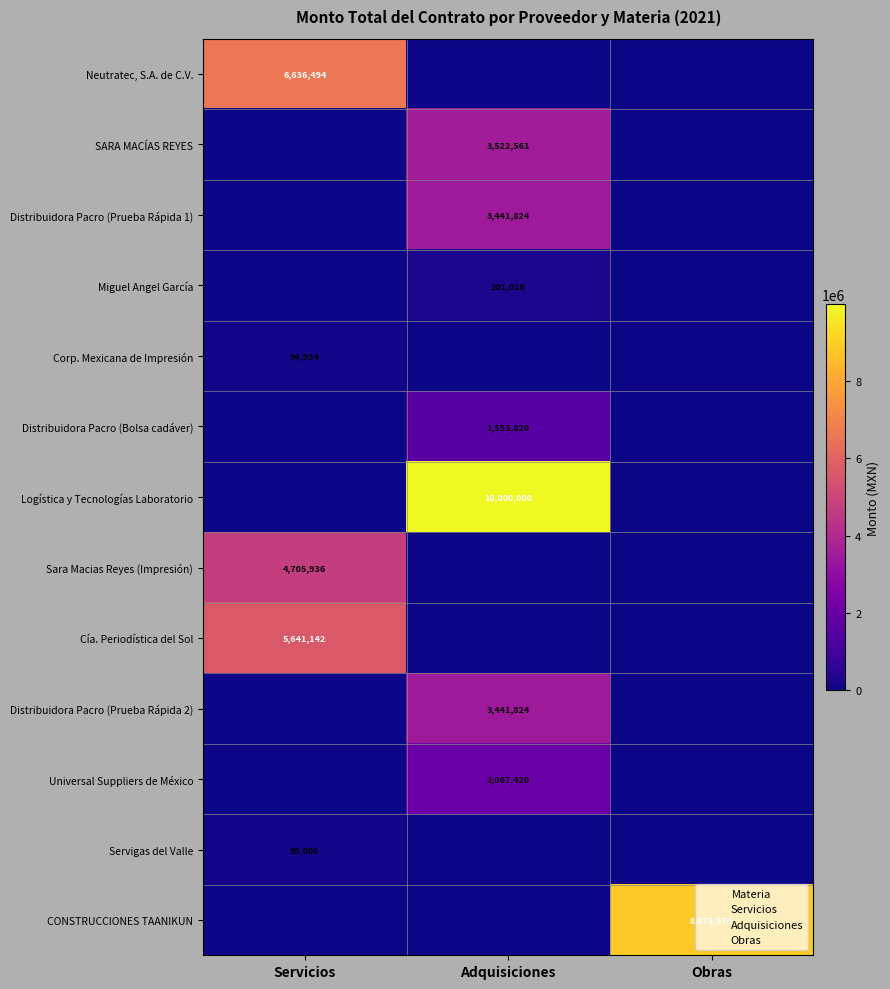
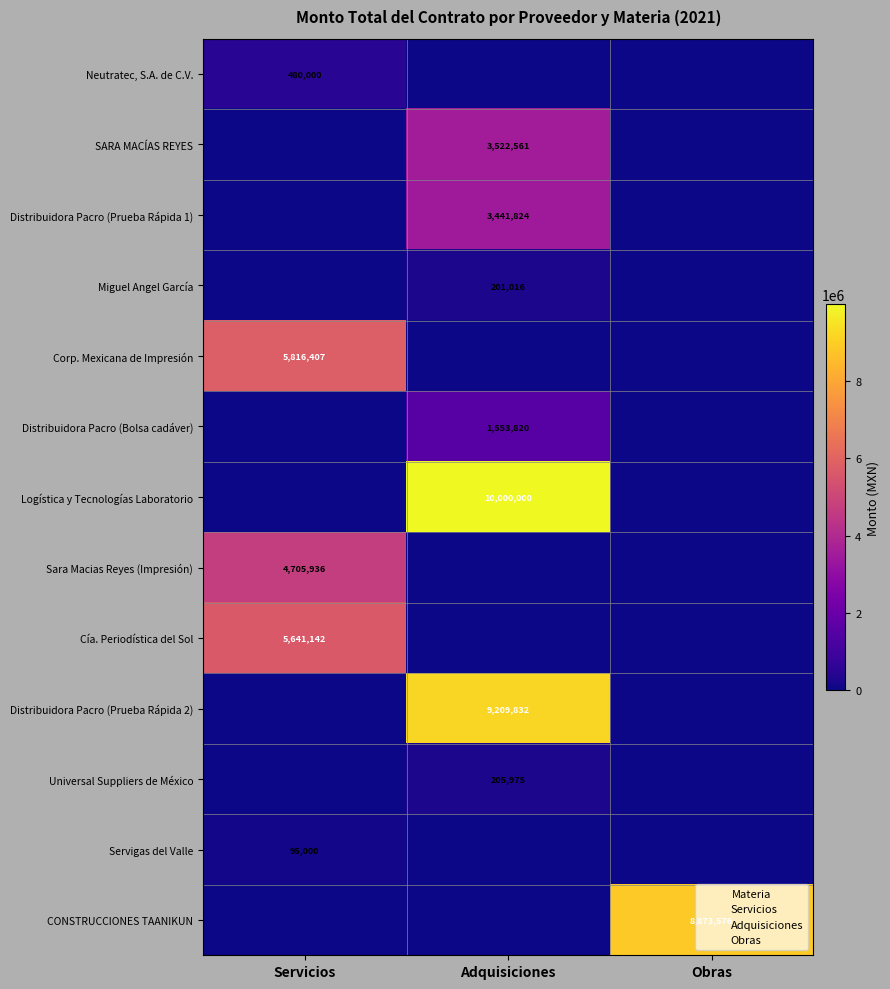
  {
    "Neutratec, S.A. de C.V.": {
-     "Servicios": "6,636,494"
+     "Servicios": "480,000"
    },
    "Corp. Mexicana de Impresión": {
-     "Servicios": "94,934"
+     "Servicios": "5,816,407"
    },
    "Distribuidora Pacro (Prueba Rápida 2)": {
-     "Adquisiciones": "3,441,824"
+     "Adquisiciones": "9,209,832"
    },
    "Universal Suppliers de México": {
-     "Adquisiciones": "2,067,420"
+     "Adquisiciones": "205,975"
    }
  }
